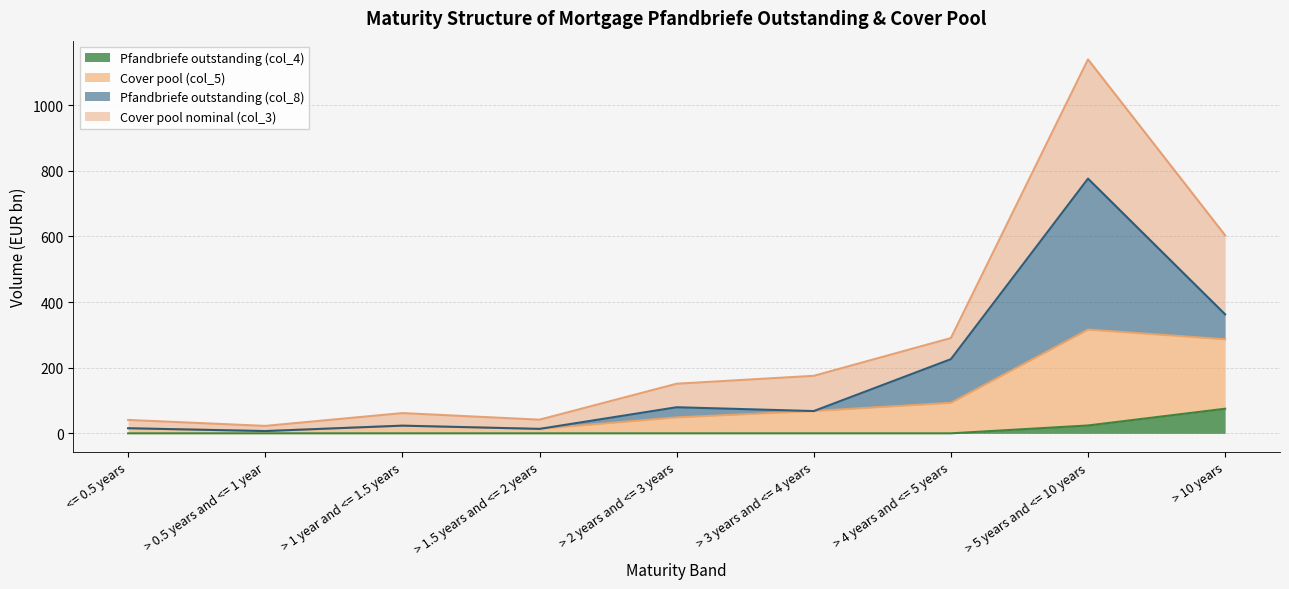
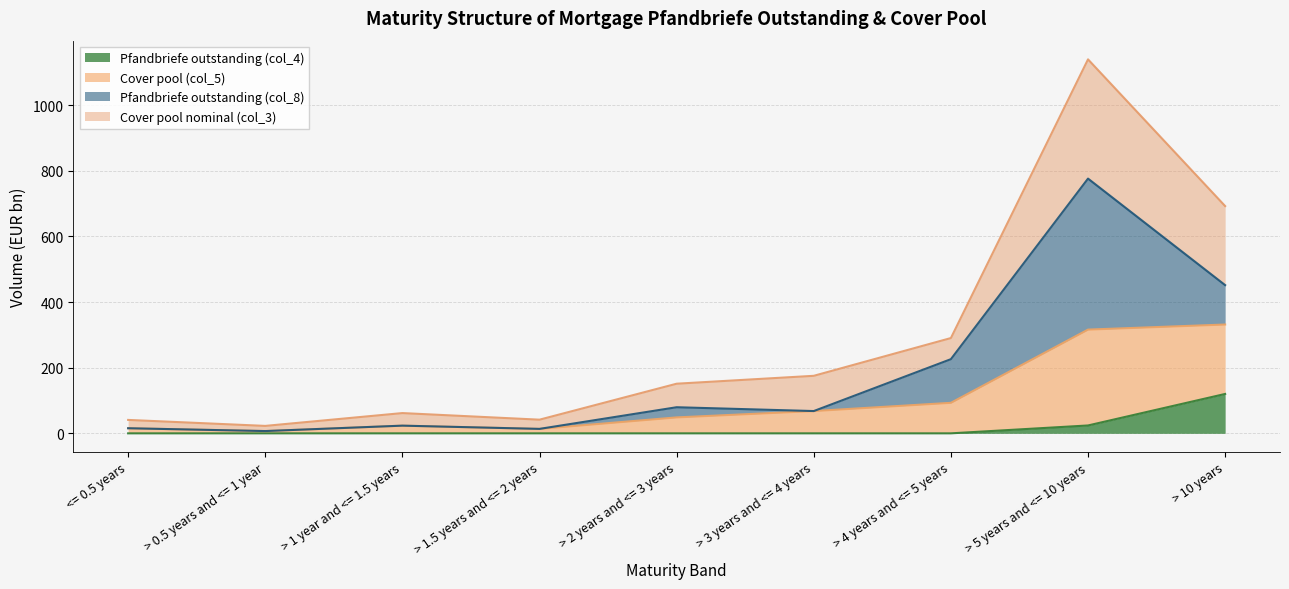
  {
    "Pfandbriefe outstanding (col_4)": {
      "<= 0.5 years": 0,
      "> 1 year and <= 1.5 years": 0,
      "> 1.5 years and <= 2 years": 0,
      "> 2 years and <= 3 years": 0,
      "> 3 years and <= 4 years": 0,
      "> 4 years and <= 5 years": 0,
      "> 5 years and <= 10 years": 20,
-     "> 10 years": 80
+     "> 10 years": 120
    },
    "Pfandbriefe outstanding (col_8)": {
      "> 2 years and <= 3 years": 30,
      "> 4 years and <= 5 years": 130,
      "> 5 years and <= 10 years": 460,
-     "> 10 years": 80
+     "> 10 years": 120
    }
  }
